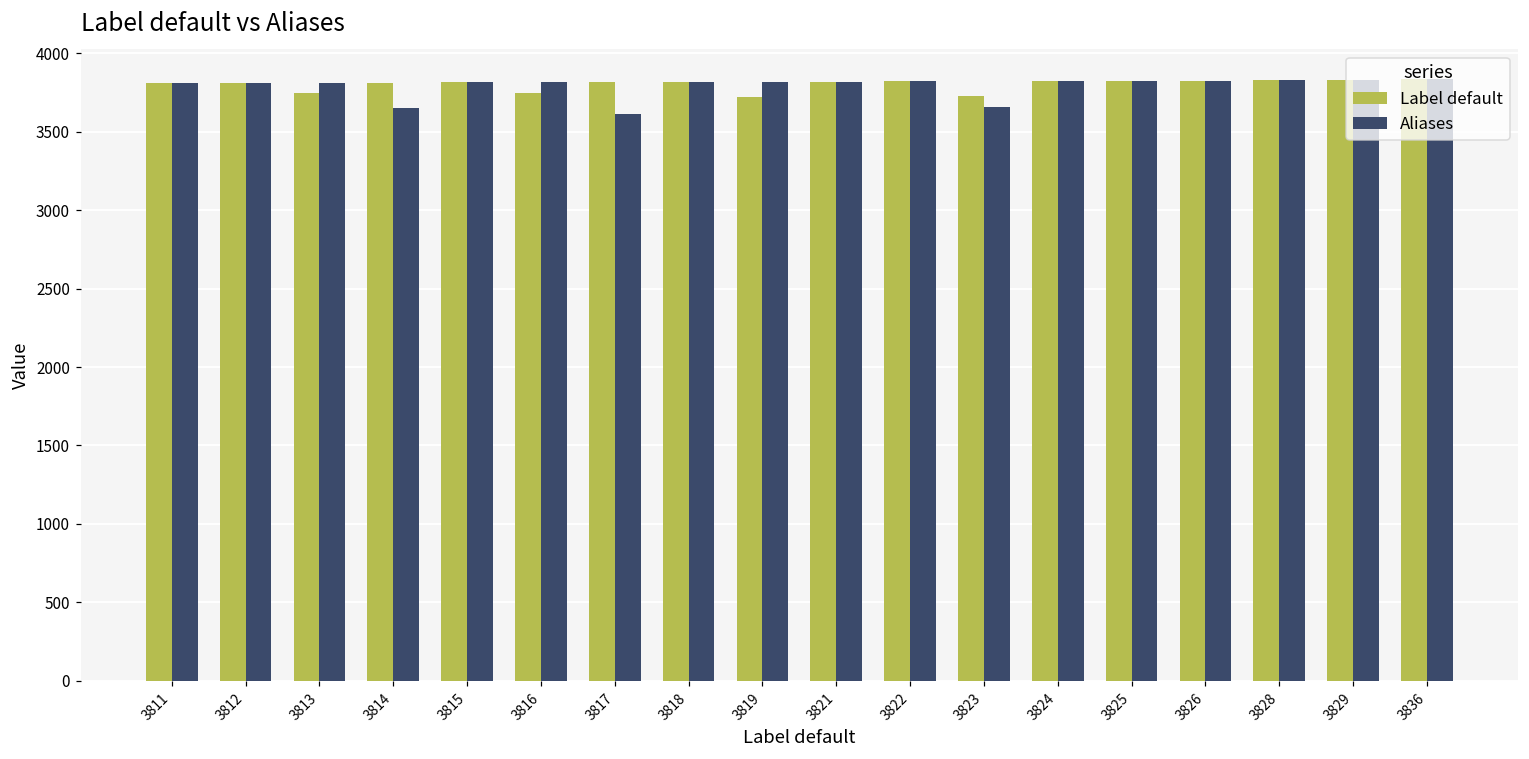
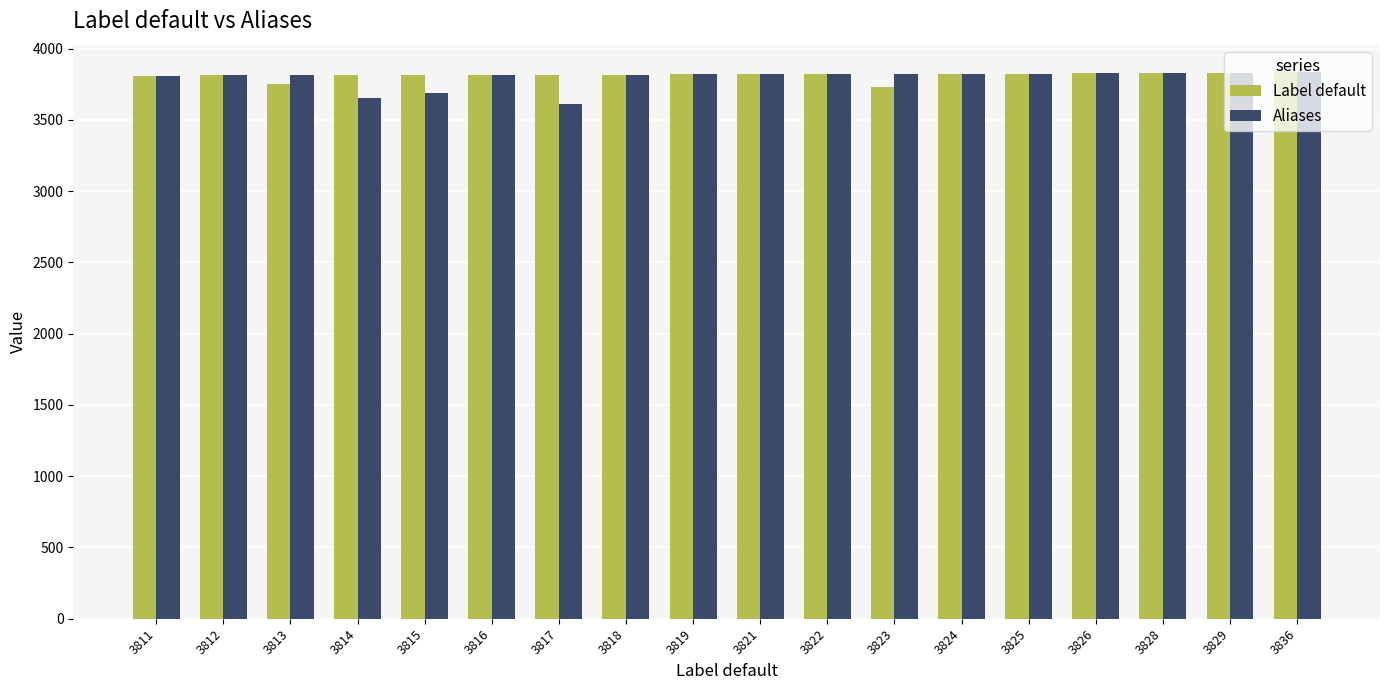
  {
    "Label default": {
      "3811": 3810,
      "3812": 3810,
      "3813": 3750,
      "3814": 3810,
      "3815": 3820,
-     "3816": 3750,
+     "3816": 3820,
      "3817": 3820,
      "3818": 3820,
-     "3819": 3720,
+     "3819": 3820,
      "3821": 3820,
      "3822": 3820,
      "3823": 3730,
      "3824": 3820,
      "3825": 3830,
      "3826": 3830,
      "3828": 3830,
      "3829": 3830
    },
    "Aliases": {
      "3811": 3810,
      "3812": 3810,
      "3813": 3810,
      "3814": 3650,
-     "3815": 3820,
+     "3815": 3690,
      "3816": 3820,
      "3817": 3610,
      "3818": 3820,
      "3819": 3820,
      "3821": 3820,
      "3822": 3820,
-     "3823": 3660,
+     "3823": 3820,
      "3824": 3820,
      "3825": 3830,
      "3826": 3830,
      "3828": 3830
    }
  }
